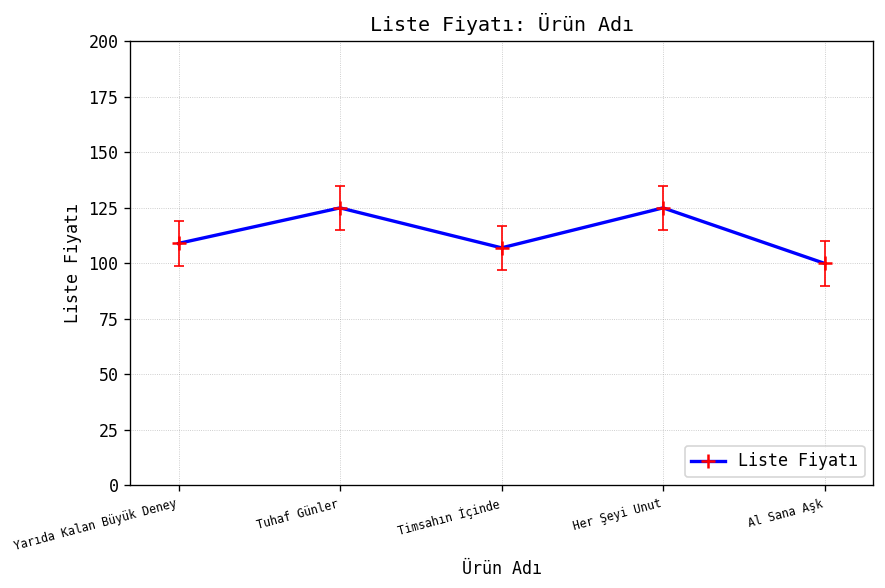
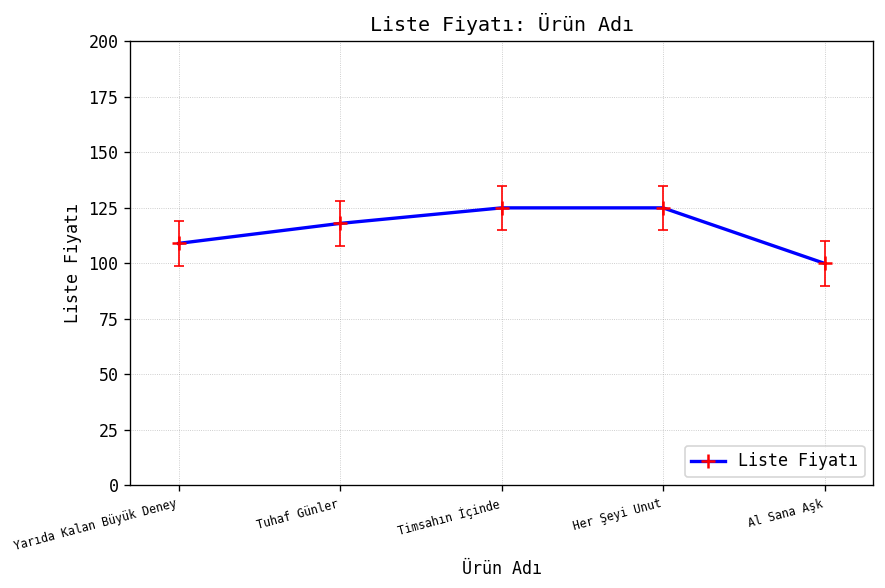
  {
    "Liste Fiyatı": {
      "Yarıda Kalan Büyük Deney": 109,
-     "Tuhaf Günler": 125,
-     "Timsahın İçinde": 107,
+     "Tuhaf Günler": 118,
+     "Timsahın İçinde": 125,
      "Her Şeyi Unut": 125,
      "Al Sana Aşk": 100
    }
  }
